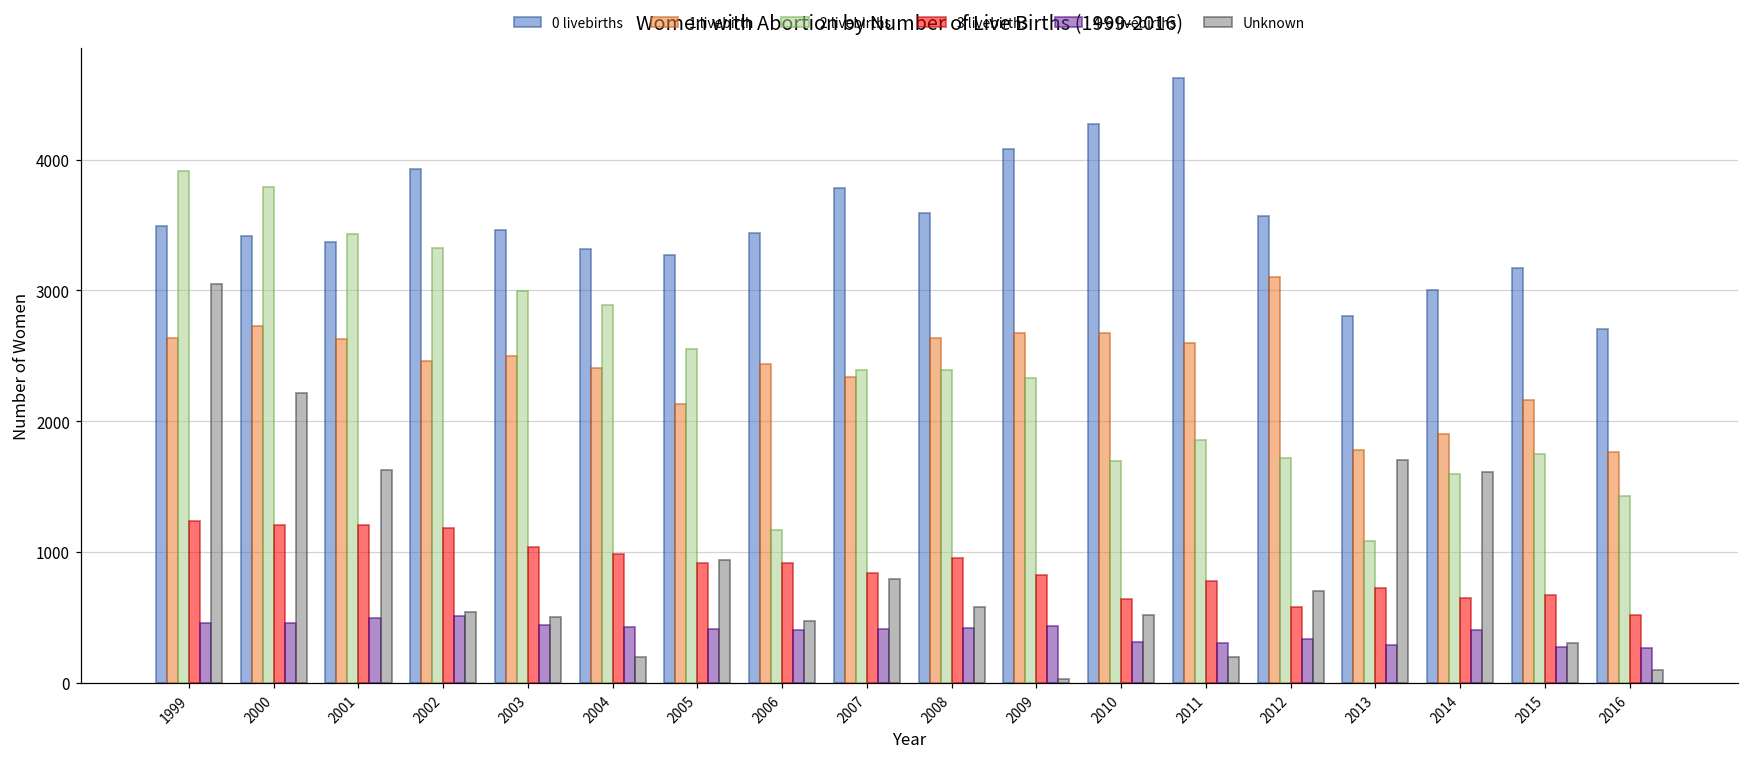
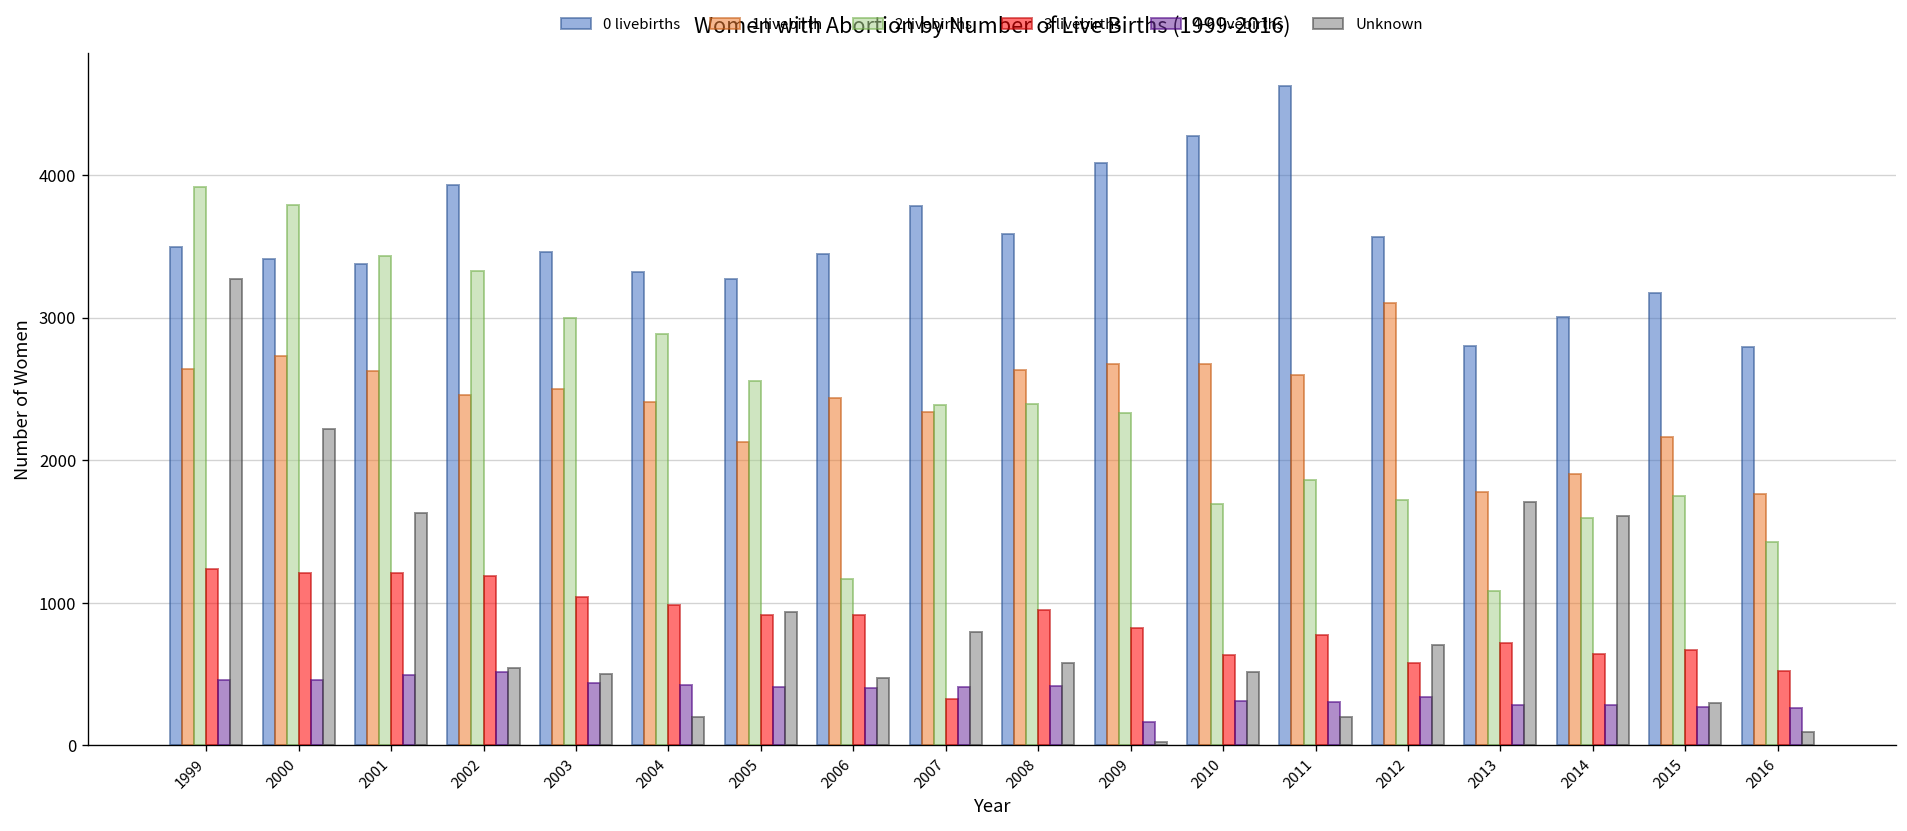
  {
    "0 livebirths": {
      "1999": 3490,
      "2000": 3410,
      "2001": 3370,
      "2002": 3930,
      "2003": 3460,
      "2004": 3320,
      "2005": 3270,
      "2006": 3440,
      "2007": 3780,
      "2008": 3590,
      "2009": 4090,
      "2010": 4280,
      "2011": 4630,
      "2012": 3570,
      "2013": 2800,
      "2014": 3000,
      "2015": 3170,
-     "2016": 2700
+     "2016": 2800
    },
    "1 livebirth": {
      "1999": 2640,
      "2000": 2730,
      "2001": 2630,
      "2002": 2460,
      "2003": 2500,
      "2004": 2410,
      "2005": 2130,
      "2006": 2440,
      "2007": 2340,
      "2008": 2630,
      "2009": 2670,
      "2010": 2680,
      "2011": 2600,
      "2012": 3110,
      "2013": 1780,
      "2014": 1900,
      "2015": 2160,
      "2016": 1760
    },
    "2 livebirths": {
      "1999": 3910,
      "2000": 3790,
      "2001": 3430,
      "2002": 3330,
      "2003": 3000,
      "2004": 2890,
      "2005": 2550,
      "2006": 1170,
      "2007": 2390,
      "2008": 2400,
      "2009": 2330,
      "2010": 1700,
      "2011": 1860,
      "2012": 1720,
      "2013": 1090,
      "2014": 1600,
      "2015": 1750,
      "2016": 1420
    },
    "3 livebirths": {
      "1999": 1240,
      "2000": 1210,
      "2001": 1210,
      "2002": 1190,
      "2003": 1040,
      "2004": 990,
      "2005": 910,
      "2006": 920,
-     "2007": 840,
+     "2007": 330,
      "2008": 950,
      "2009": 820,
      "2010": 640,
      "2011": 780,
      "2012": 580,
      "2013": 720,
      "2014": 640,
      "2015": 670,
      "2016": 520
    },
    "4-6 livebirths": {
      "1999": 460,
      "2000": 460,
      "2001": 500,
      "2002": 510,
      "2003": 440,
      "2004": 420,
      "2005": 410,
      "2006": 400,
      "2007": 410,
      "2008": 420,
-     "2009": 430,
+     "2009": 170,
      "2010": 310,
      "2011": 300,
      "2012": 340,
      "2013": 290,
-     "2014": 410,
+     "2014": 280,
      "2015": 270,
      "2016": 270
    },
    "Unknown": {
-     "1999": 3050,
+     "1999": 3270,
      "2000": 2220,
      "2001": 1630,
      "2002": 540,
      "2003": 500,
      "2004": 200,
      "2005": 940,
      "2006": 470,
      "2007": 800,
      "2008": 580,
      "2009": 30,
      "2010": 520,
      "2011": 200,
      "2012": 700,
      "2013": 1710,
      "2014": 1610,
      "2015": 300,
      "2016": 100
    }
  }
